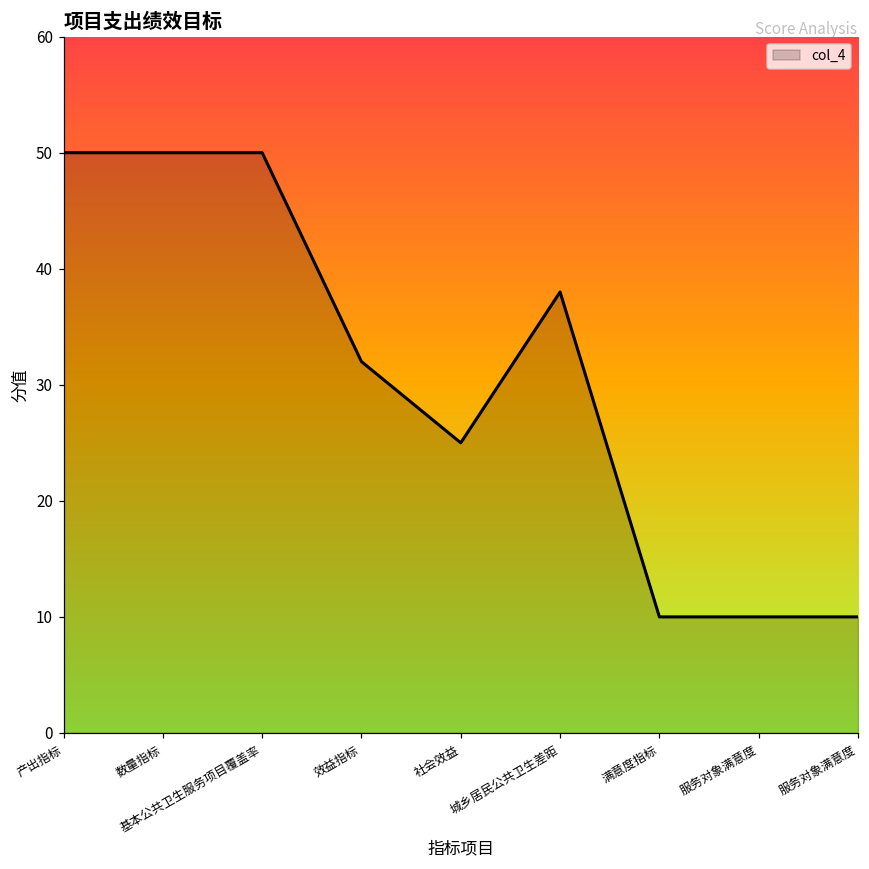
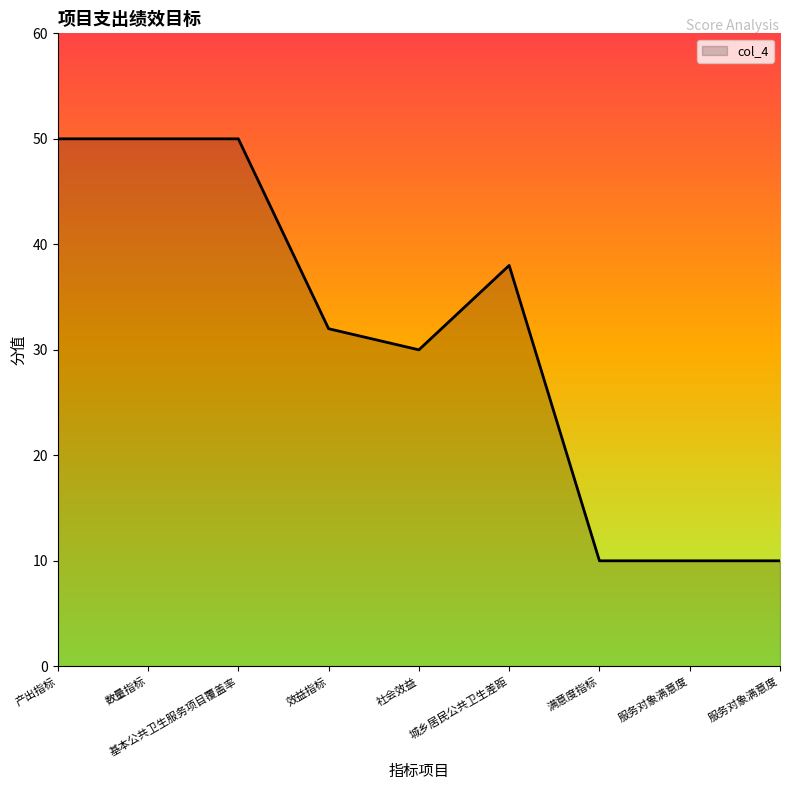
  {
    "产出指标": 50,
    "数量指标": 50,
    "基本公共卫生服务项目覆盖率": 50,
    "效益指标": 32,
-   "社会效益": 25,
+   "社会效益": 30,
    "城乡居民公共卫生差距": 38,
    "满意度指标": 10
  }
